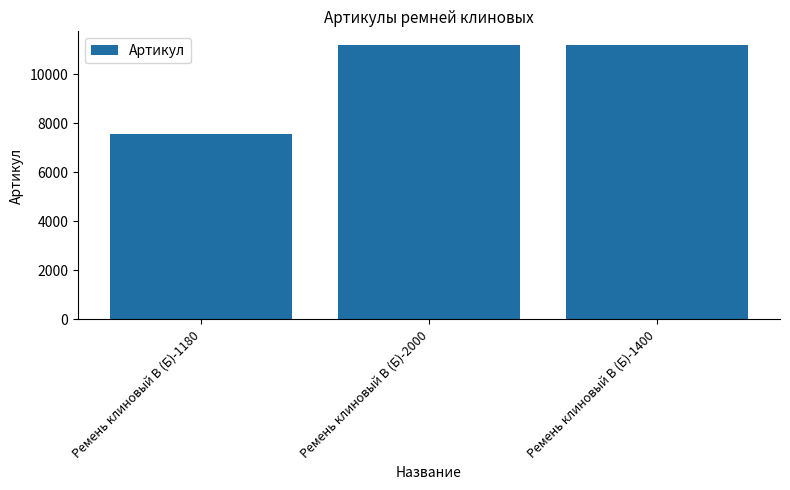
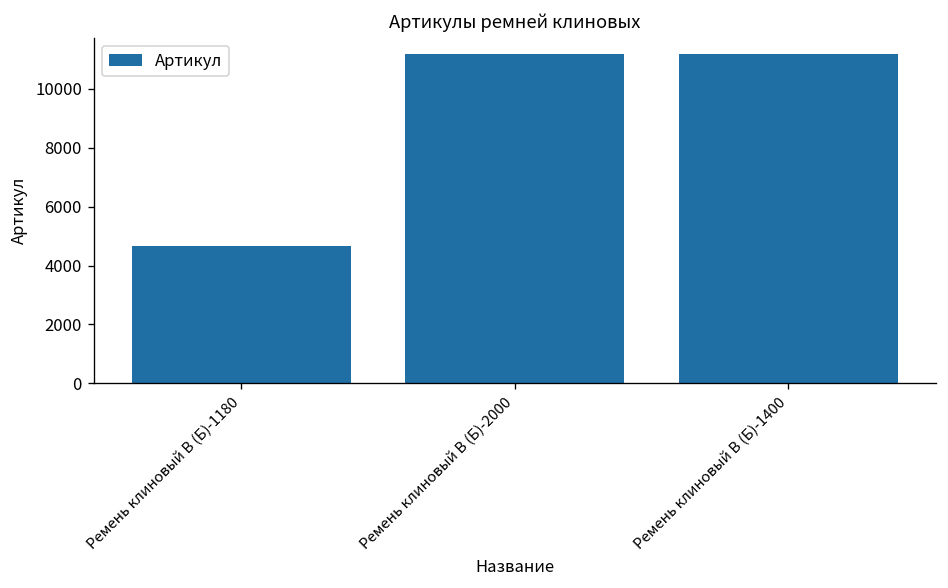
  {
-   "Ремень клиновый В (Б)-1180": 7600,
+   "Ремень клиновый В (Б)-1180": 4700,
    "Ремень клиновый В (Б)-2000": 11200,
    "Ремень клиновый В (Б)-1400": 11200
  }
